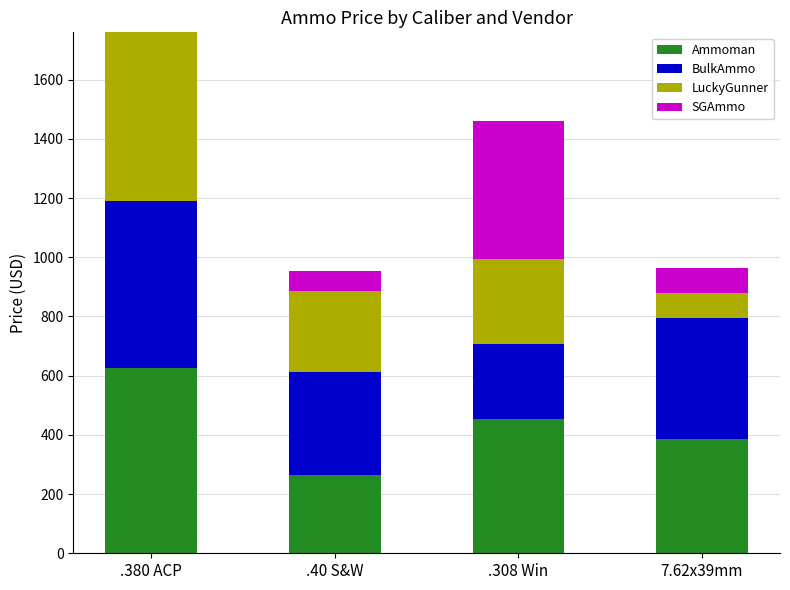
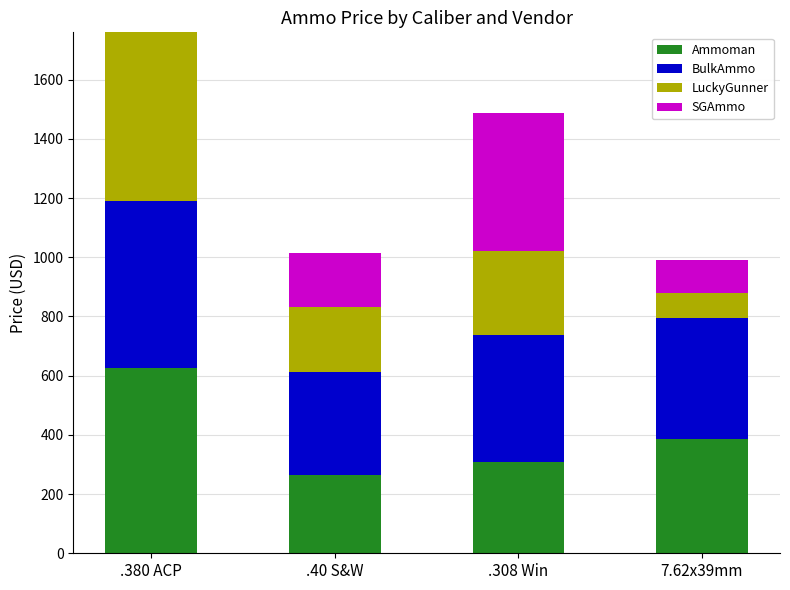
  {
    "Ammoman": {
      ".380 ACP": 630,
      ".40 S&W": 270,
-     ".308 Win": 450,
+     ".308 Win": 310,
      "7.62x39mm": 390
    },
    "BulkAmmo": {
      ".380 ACP": 570,
      ".40 S&W": 350,
-     ".308 Win": 260,
+     ".308 Win": 430,
      "7.62x39mm": 410
    },
    "LuckyGunner": {
      ".380 ACP": 570,
-     ".40 S&W": 280,
+     ".40 S&W": 220,
      ".308 Win": 290,
      "7.62x39mm": 90
    },
    "SGAmmo": {
      ".380 ACP": 0,
-     ".40 S&W": 70,
+     ".40 S&W": 180,
      ".308 Win": 470,
-     "7.62x39mm": 80
+     "7.62x39mm": 110
    }
  }
